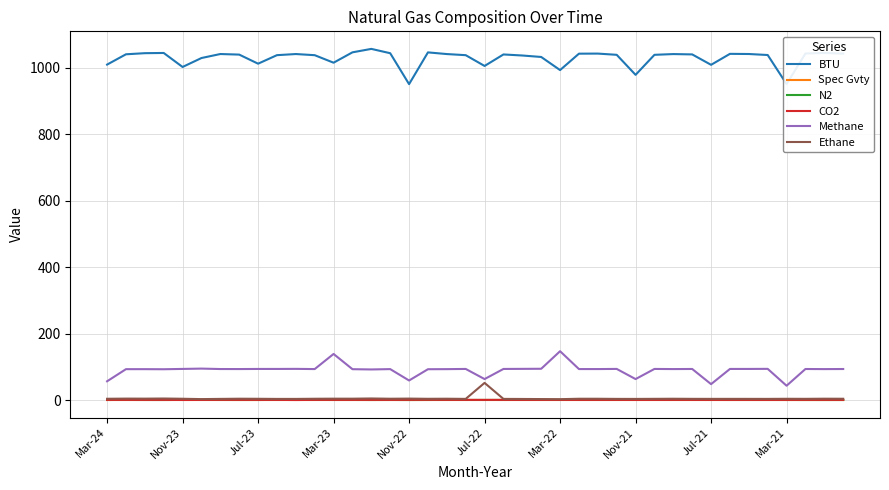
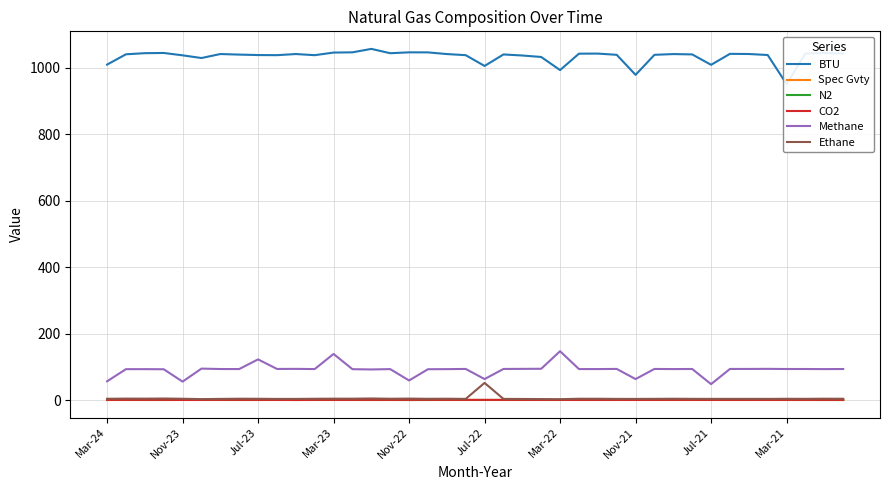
  {
    "BTU": {
      "Mar-24": 1010,
-     "Nov-23": 1000,
-     "Jul-23": 1010,
-     "Mar-23": 1010,
-     "Nov-22": 950,
+     "Nov-23": 1040,
+     "Jul-23": 1040,
+     "Mar-23": 1040,
+     "Nov-22": 1050,
      "Jul-22": 1000,
      "Mar-22": 990,
      "Nov-21": 980,
      "Jul-21": 1010
    },
    "CO2": {
      "Jul-22": 0
    },
    "Methane": {
      "Mar-24": 60,
-     "Nov-23": 90,
-     "Jul-23": 90,
+     "Nov-23": 60,
+     "Jul-23": 120,
      "Mar-23": 140,
      "Nov-22": 60,
      "Jul-22": 60,
      "Mar-22": 150,
      "Nov-21": 60,
      "Jul-21": 50,
-     "Mar-21": 40
+     "Mar-21": 90
    },
    "Ethane": {
      "Jul-22": 50
    }
  }
